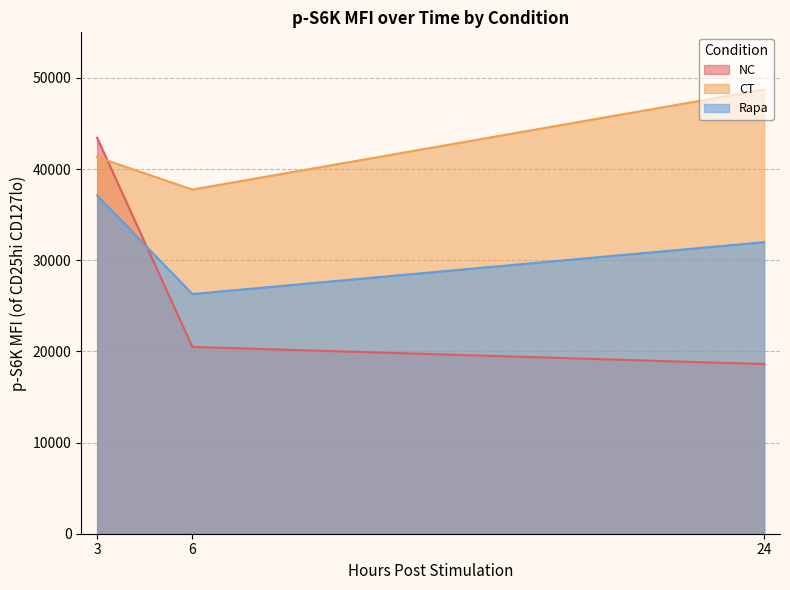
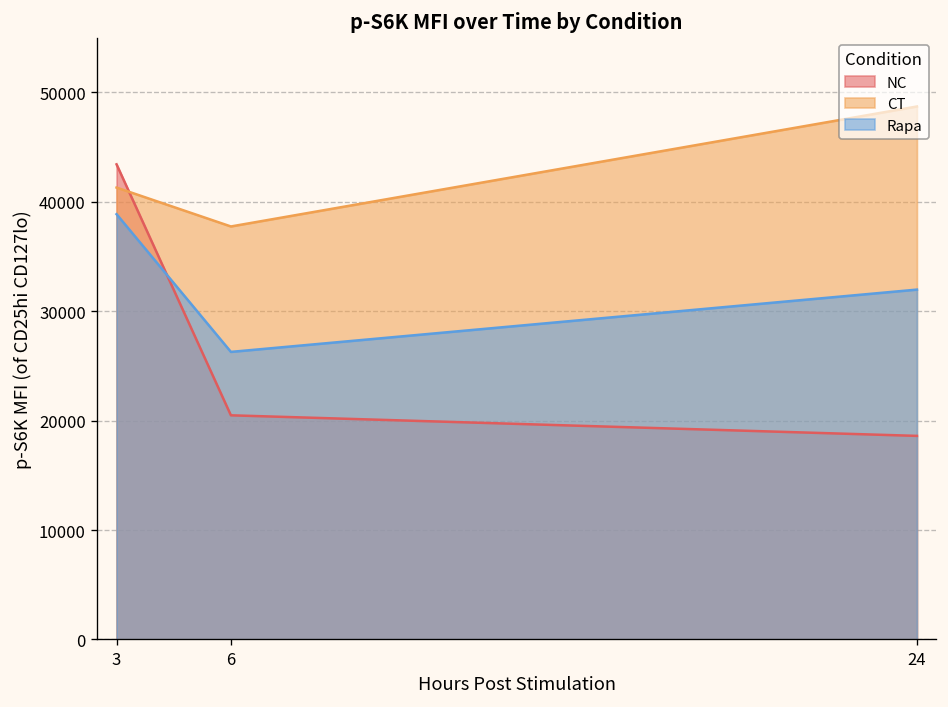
  {
    "Rapa": {
-     "3": 37000,
+     "3": 39000,
      "6": 26000,
      "24": 32000
    }
  }
